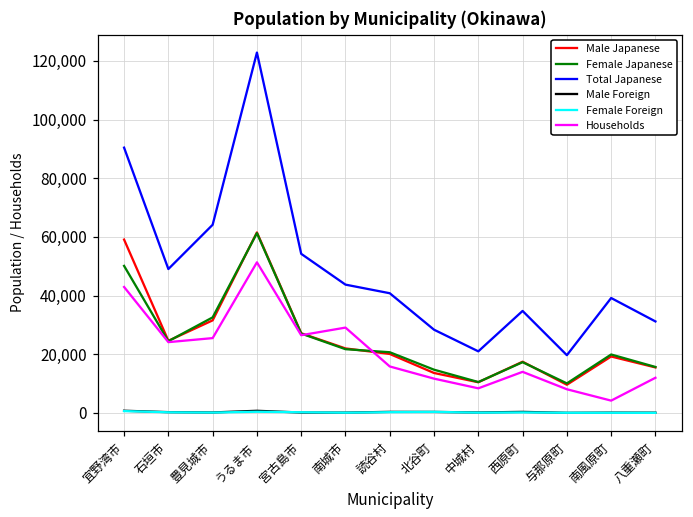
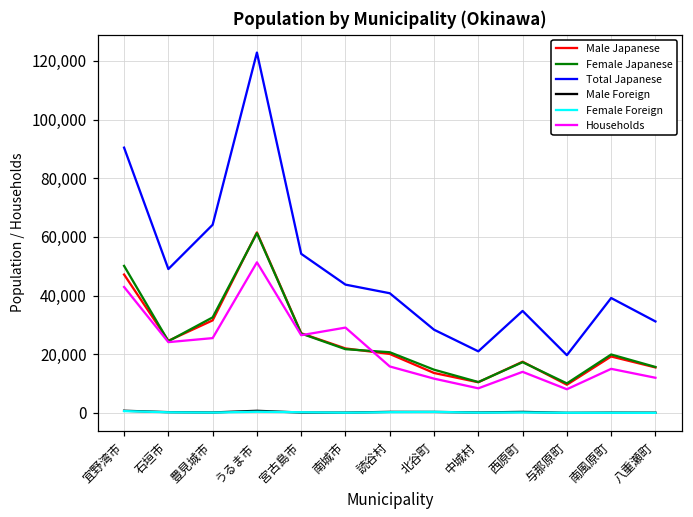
  {
    "Male Japanese": {
-     "宜野湾市": "59,000",
+     "宜野湾市": "47,000",
      "豊見城市": "32,000",
      "北谷町": "14,000"
    },
    "Female Japanese": {
      "宜野湾市": "50,000",
      "豊見城市": "33,000",
      "北谷町": "15,000"
    },
    "Total Japanese": {
      "宜野湾市": "90,000",
      "石垣市": "49,000",
      "豊見城市": "64,000",
      "うるま市": "123,000",
      "宮古島市": "54,000",
      "南城市": "44,000",
      "読谷村": "41,000",
      "北谷町": "28,000",
      "中城村": "21,000",
      "西原町": "35,000",
      "与那原町": "20,000",
      "南風原町": "39,000",
      "八重瀬町": "31,000"
    },
    "Households": {
      "宜野湾市": "43,000",
      "豊見城市": "26,000",
      "うるま市": "51,000",
      "南城市": "29,000",
      "読谷村": "16,000",
      "北谷町": "12,000",
      "中城村": "8,000",
      "西原町": "14,000",
      "与那原町": "8,000",
-     "南風原町": "4,000",
+     "南風原町": "15,000",
      "八重瀬町": "12,000"
    }
  }
